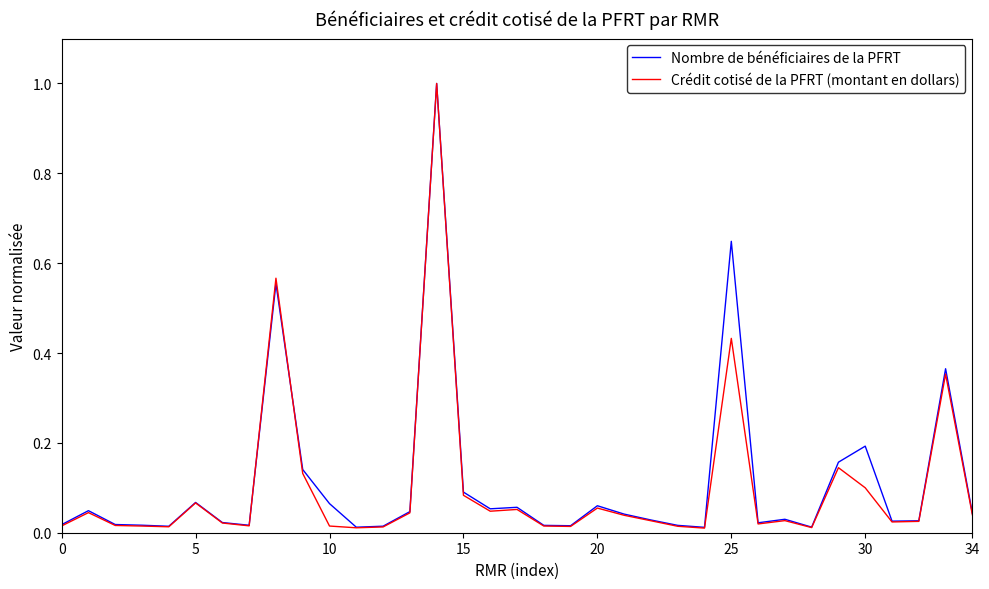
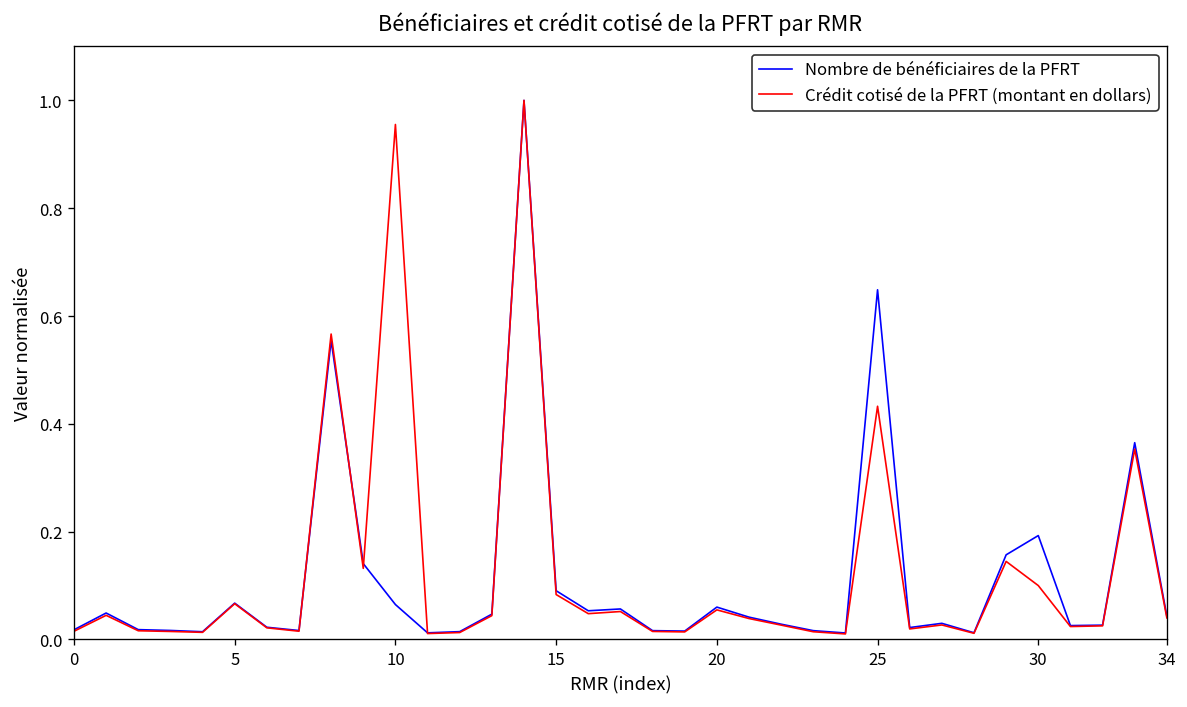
  {
    "Nombre de bénéficiaires de la PFRT": {
      "10": 0.06,
      "15": 0.09,
      "25": 0.65,
      "30": 0.19
    },
    "Crédit cotisé de la PFRT (montant en dollars)": {
-     "10": 0.01,
+     "10": 0.96,
      "15": 0.08,
      "25": 0.43,
      "30": 0.10
    }
  }
